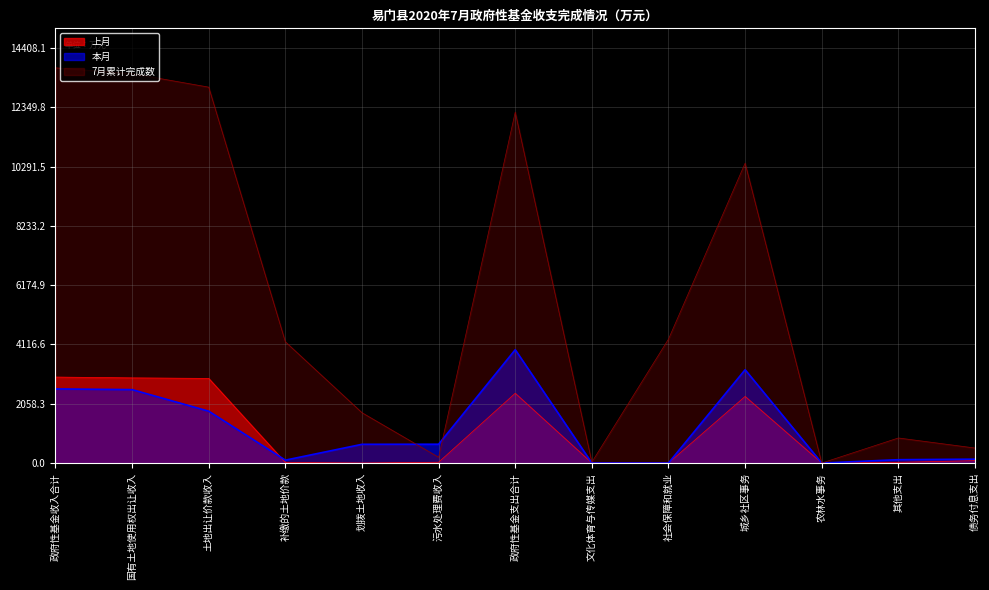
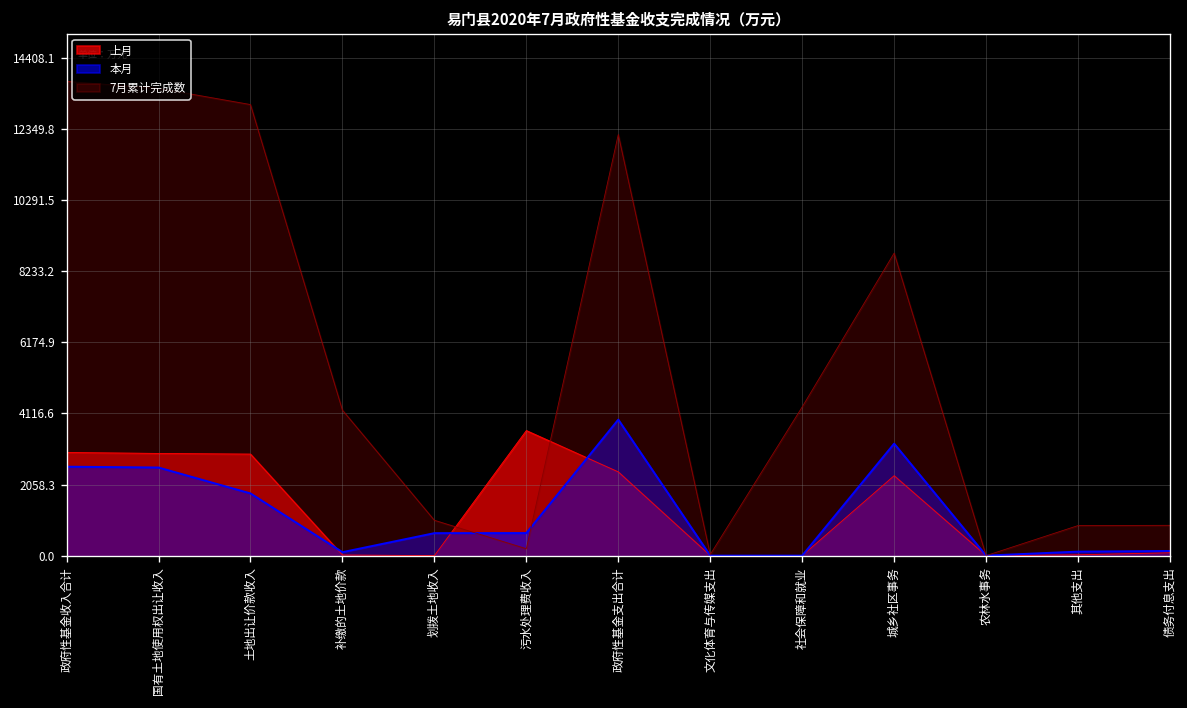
  {
    "上月": {
      "政府性基金收入合计": 3000,
      "国有土地使用权出让收入": 3000,
      "土地出让价款收入": 2900,
      "划拨土地收入": 0,
-     "污水处理费收入": 0,
+     "污水处理费收入": 3600,
      "政府性基金支出合计": 2400,
      "城乡社区事务": 2300,
      "其他支出": 0
    },
    "本月": {
      "政府性基金收入合计": 2600,
      "国有土地使用权出让收入": 2500,
      "土地出让价款收入": 1800,
      "划拨土地收入": 700,
      "污水处理费收入": 700,
      "政府性基金支出合计": 3900,
      "城乡社区事务": 3200,
      "其他支出": 100
    },
    "7月累计完成数": {
      "政府性基金收入合计": 13700,
      "土地出让价款收入": 13100,
      "补缴的土地价款": 4200,
-     "划拨土地收入": 1700,
+     "划拨土地收入": 1000,
      "污水处理费收入": 200,
      "政府性基金支出合计": 12200,
      "社会保障和就业": 4300,
-     "城乡社区事务": 10400,
+     "城乡社区事务": 8800,
      "其他支出": 900,
-     "债务付息支出": 500
+     "债务付息支出": 900
    }
  }
